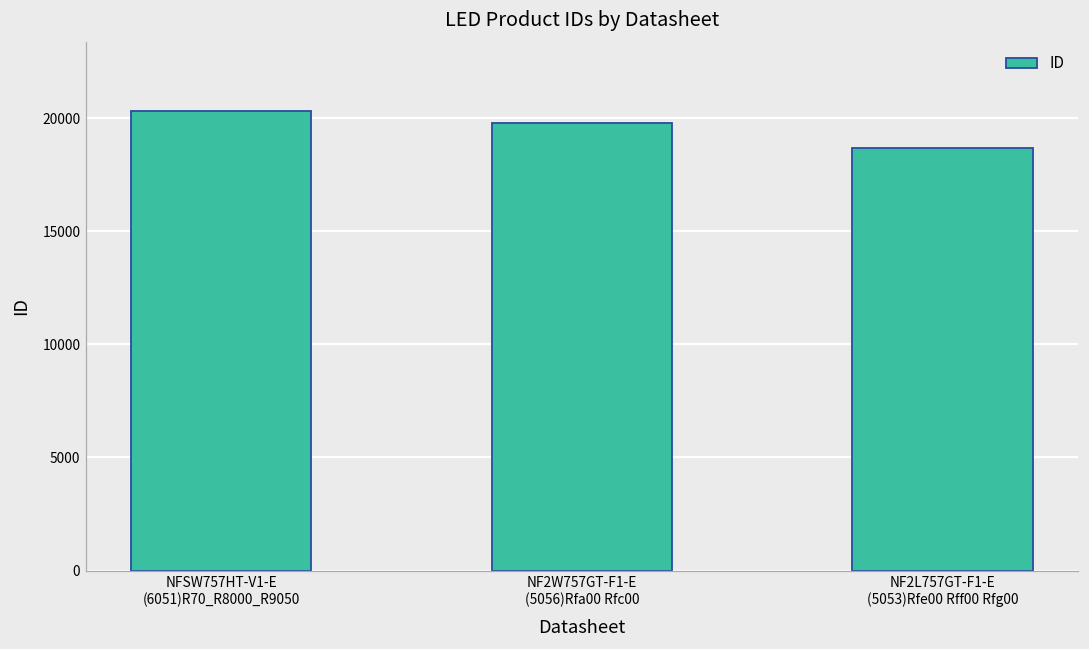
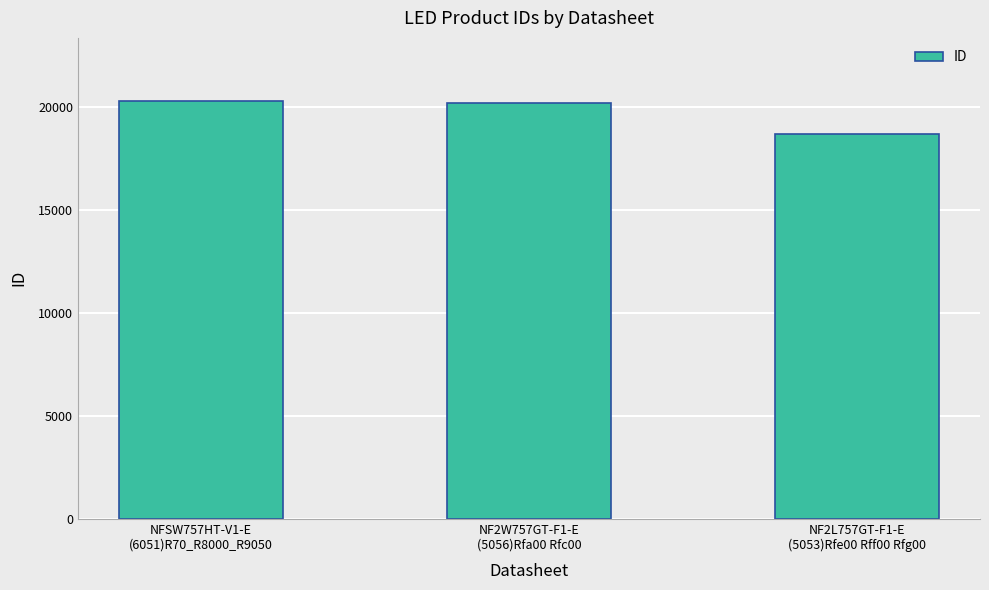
  {
    "NFSW757HT-V1-E (6051)R70_R8000_R9050": 20300,
-   "NF2W757GT-F1-E (5056)Rfa00 Rfc00": 19800,
+   "NF2W757GT-F1-E (5056)Rfa00 Rfc00": 20200,
    "NF2L757GT-F1-E (5053)Rfe00 Rff00 Rfg00": 18700
  }
